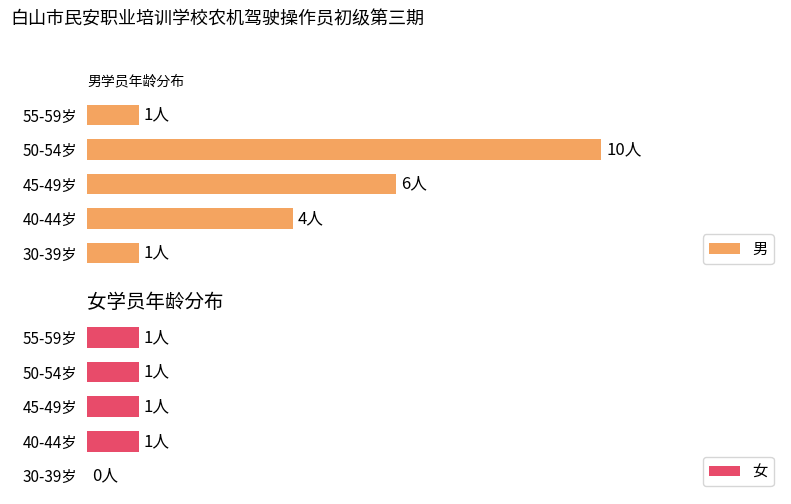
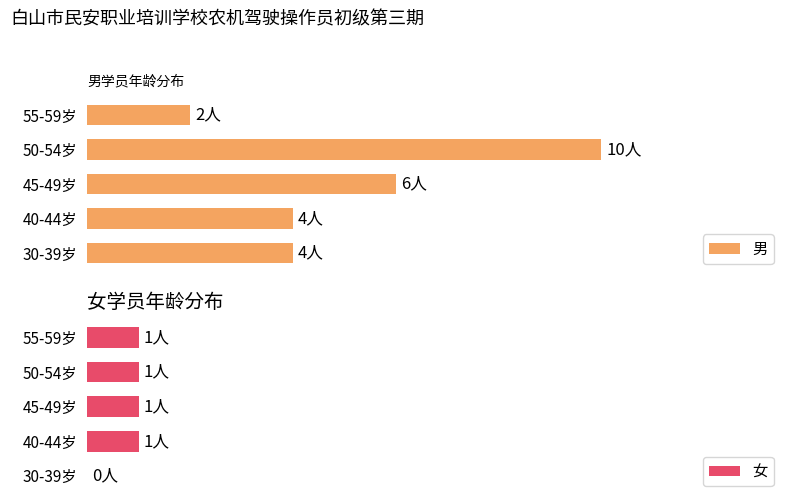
  {
    "男学员年龄分布": {
-     "55-59岁": "1人",
+     "55-59岁": "2人",
      "50-54岁": "10人",
      "45-49岁": "6人",
      "40-44岁": "4人",
-     "30-39岁": "1人"
+     "30-39岁": "4人"
    },
    "女学员年龄分布": {
      "55-59岁": "1人",
      "50-54岁": "1人",
      "45-49岁": "1人",
      "40-44岁": "1人",
      "30-39岁": "0人"
    }
  }
